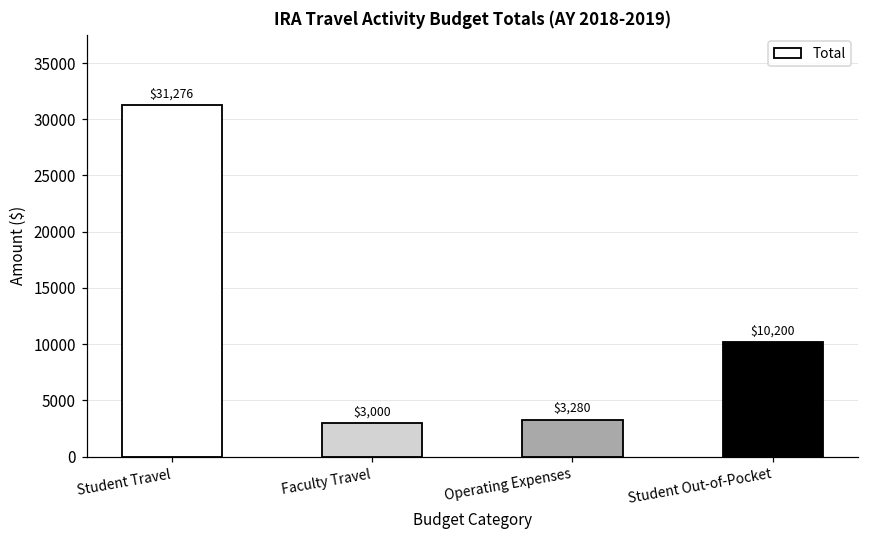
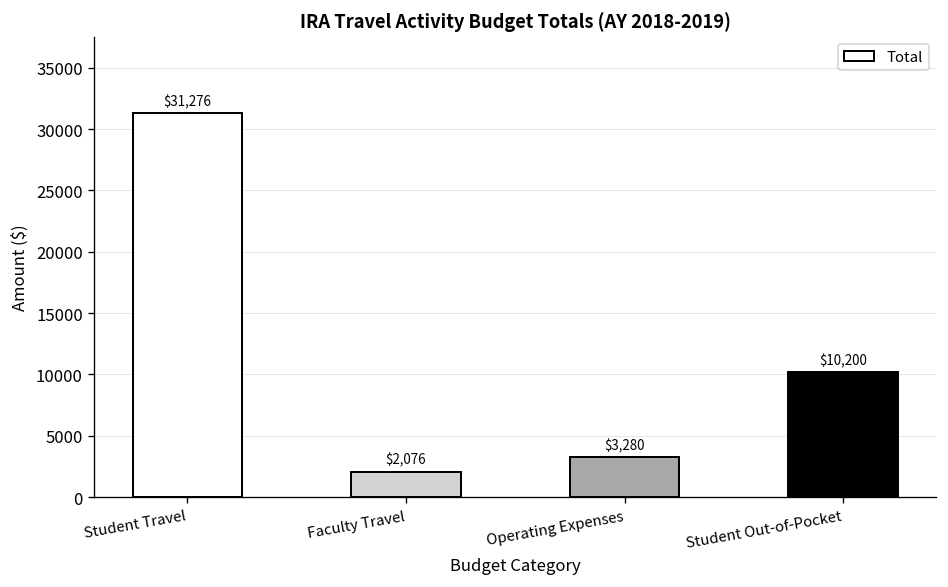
  {
    "Student Travel": "$31,276",
-   "Faculty Travel": "$3,000",
+   "Faculty Travel": "$2,076",
    "Operating Expenses": "$3,280",
    "Student Out-of-Pocket": "$10,200"
  }
